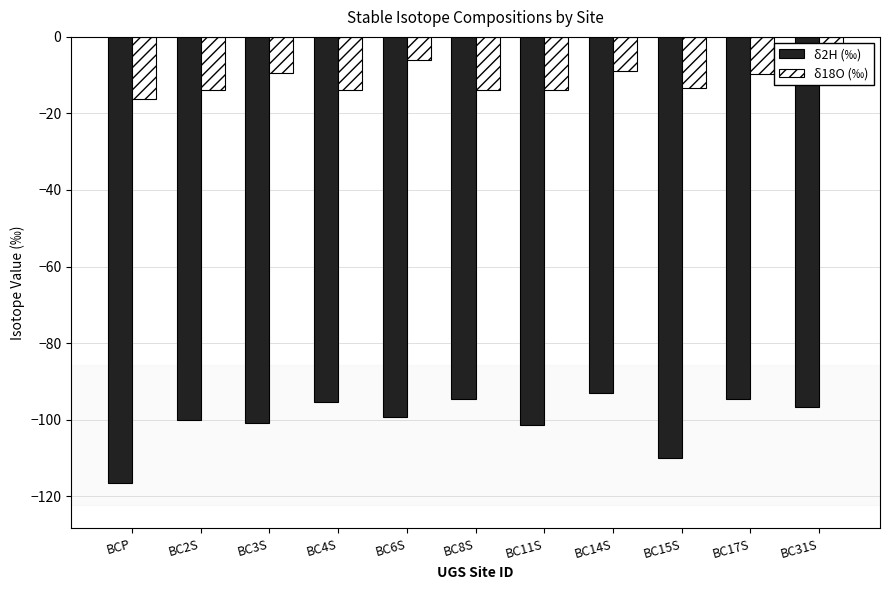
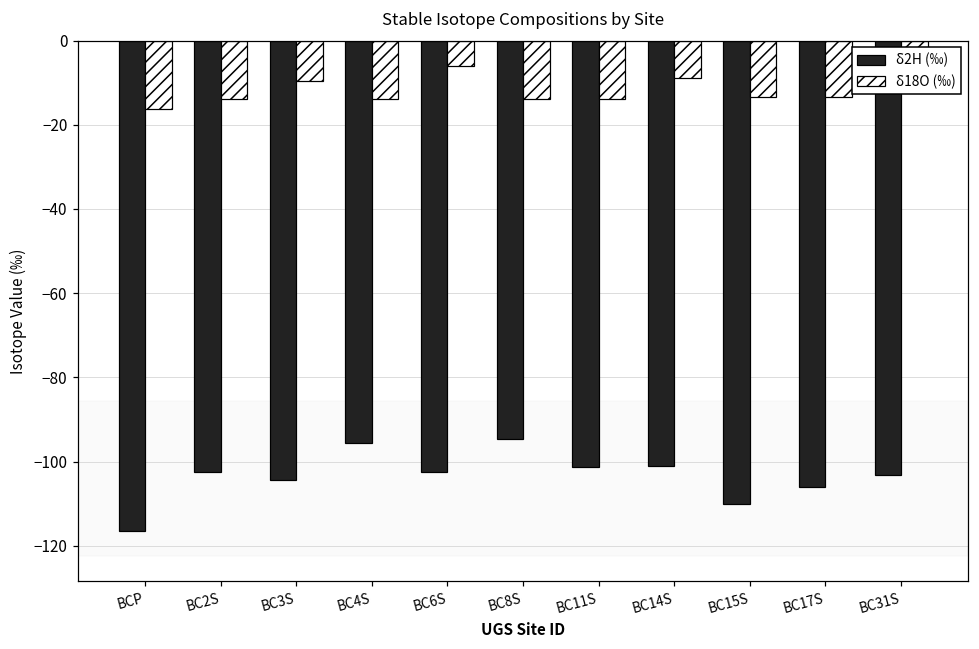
  {
    "δ2H (‰)": {
      "BCP": -117,
-     "BC2S": -100,
-     "BC3S": -101,
+     "BC2S": -103,
+     "BC3S": -104,
      "BC4S": -96,
-     "BC6S": -99,
+     "BC6S": -102,
      "BC8S": -95,
      "BC11S": -101,
-     "BC14S": -93,
+     "BC14S": -101,
      "BC15S": -110,
-     "BC17S": -95,
-     "BC31S": -97
+     "BC17S": -106,
+     "BC31S": -103
    },
    "δ18O (‰)": {
      "BCP": -16,
      "BC2S": -14,
      "BC3S": -10,
      "BC4S": -14,
      "BC6S": -6,
      "BC8S": -14,
      "BC11S": -14,
      "BC14S": -9,
      "BC15S": -13,
-     "BC17S": -10
+     "BC17S": -14
    }
  }
